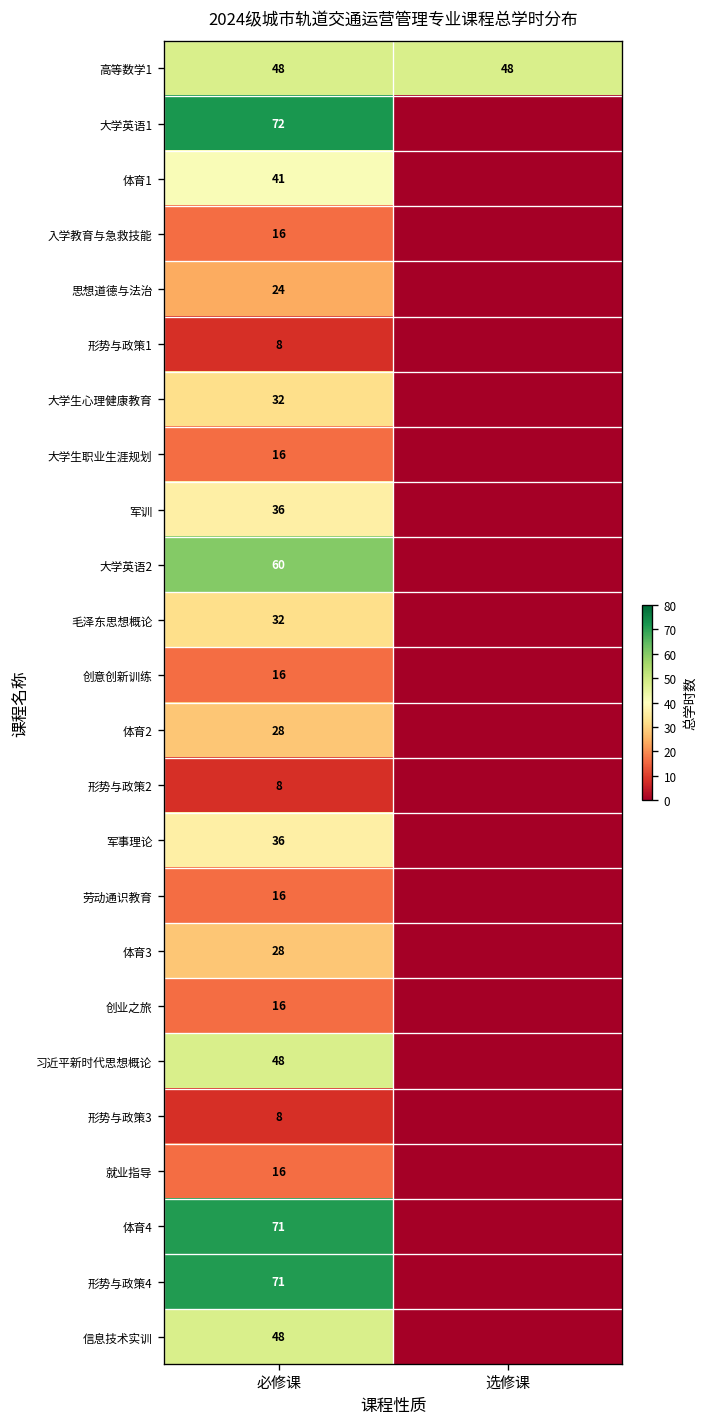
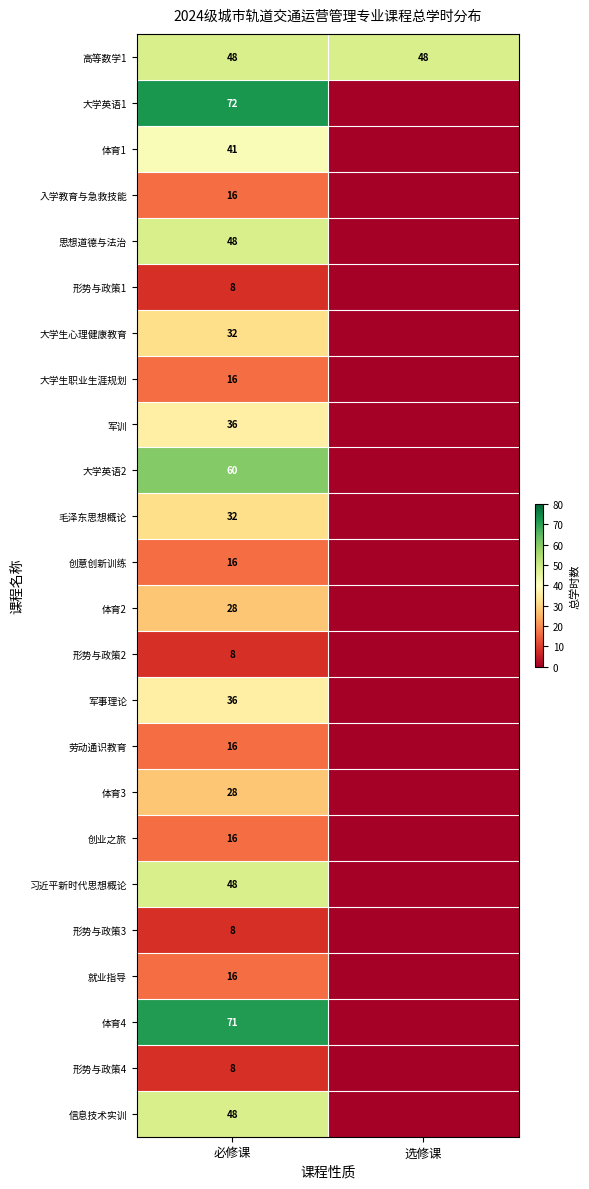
  {
    "高等数学1": {
      "必修课": 48,
      "选修课": 48
    },
    "大学英语1": {
      "必修课": 72
    },
    "体育1": {
      "必修课": 41
    },
    "入学教育与急救技能": {
      "必修课": 16
    },
    "思想道德与法治": {
-     "必修课": 24
+     "必修课": 48
    },
    "形势与政策1": {
      "必修课": 8
    },
    "大学生心理健康教育": {
      "必修课": 32
    },
    "大学生职业生涯规划": {
      "必修课": 16
    },
    "军训": {
      "必修课": 36
    },
    "大学英语2": {
      "必修课": 60
    },
    "毛泽东思想概论": {
      "必修课": 32
    },
    "创意创新训练": {
      "必修课": 16
    },
    "体育2": {
      "必修课": 28
    },
    "形势与政策2": {
      "必修课": 8
    },
    "军事理论": {
      "必修课": 36
    },
    "劳动通识教育": {
      "必修课": 16
    },
    "体育3": {
      "必修课": 28
    },
    "创业之旅": {
      "必修课": 16
    },
    "习近平新时代思想概论": {
      "必修课": 48
    },
    "形势与政策3": {
      "必修课": 8
    },
    "就业指导": {
      "必修课": 16
    },
    "体育4": {
      "必修课": 71
    },
    "形势与政策4": {
-     "必修课": 71
+     "必修课": 8
    },
    "信息技术实训": {
      "必修课": 48
    }
  }
